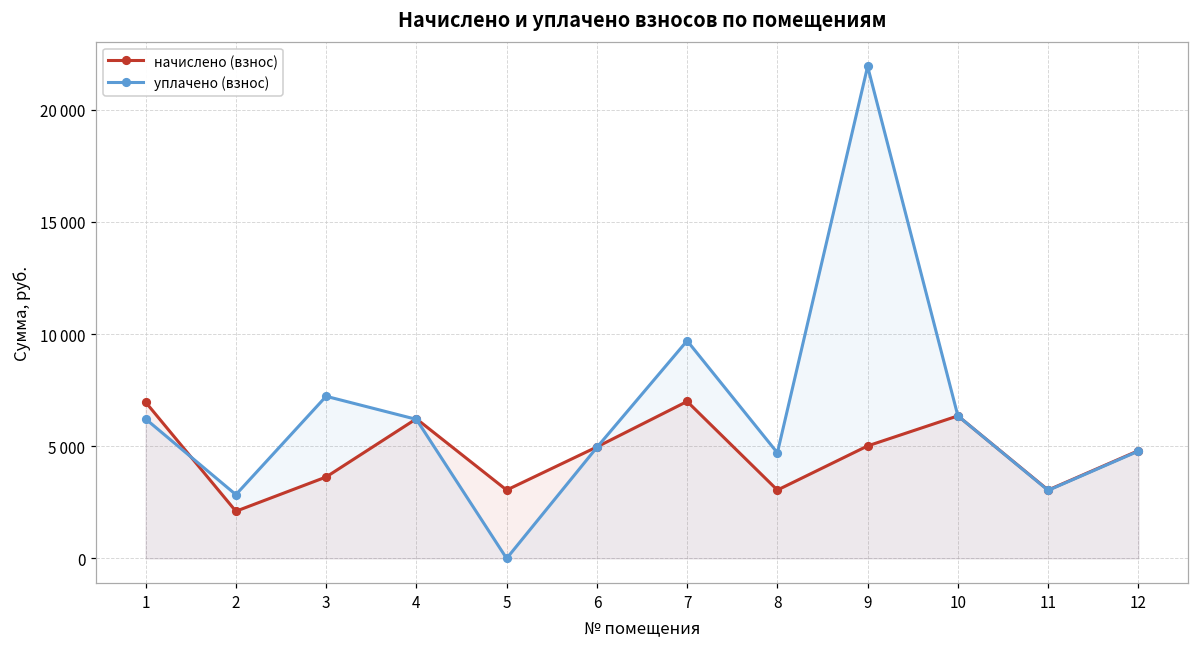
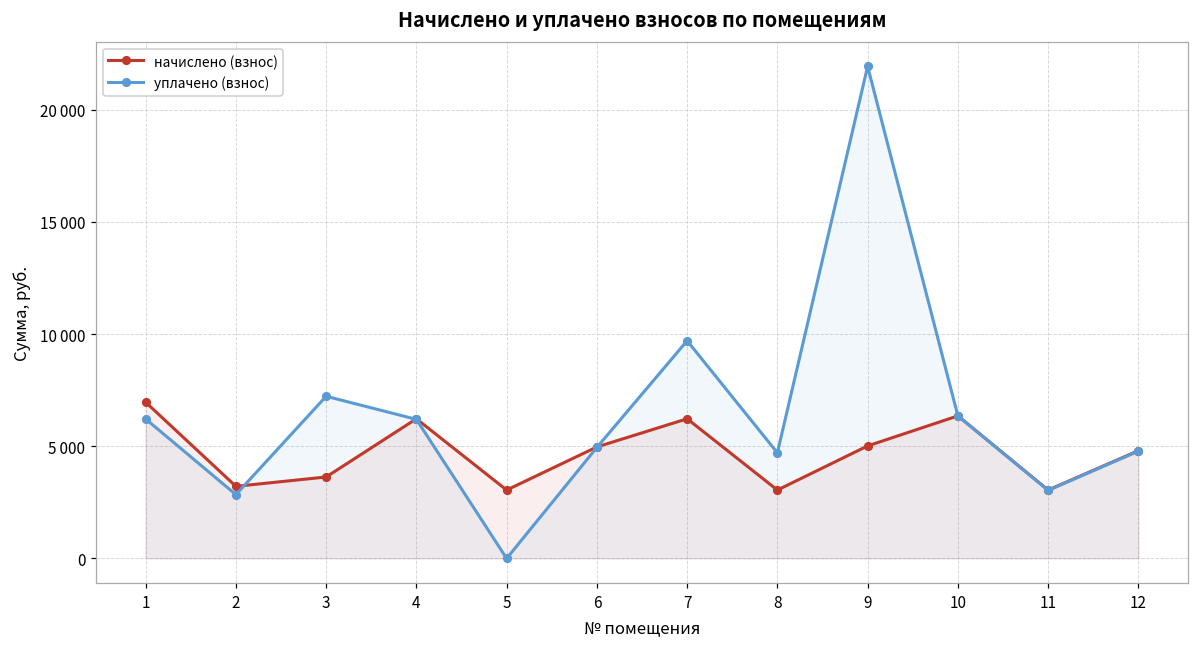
  {
    "начислено (взнос)": {
      "1": 7000,
-     "2": 2100,
+     "2": 3200,
      "3": 3600,
      "5": 3000,
-     "7": 7000,
+     "7": 6200,
      "8": 3000,
      "9": 5000
    },
    "уплачено (взнос)": {
      "1": 6200,
      "2": 2800,
      "3": 7200,
      "5": 0,
      "7": 9700,
      "8": 4700,
      "9": 21900
    }
  }
